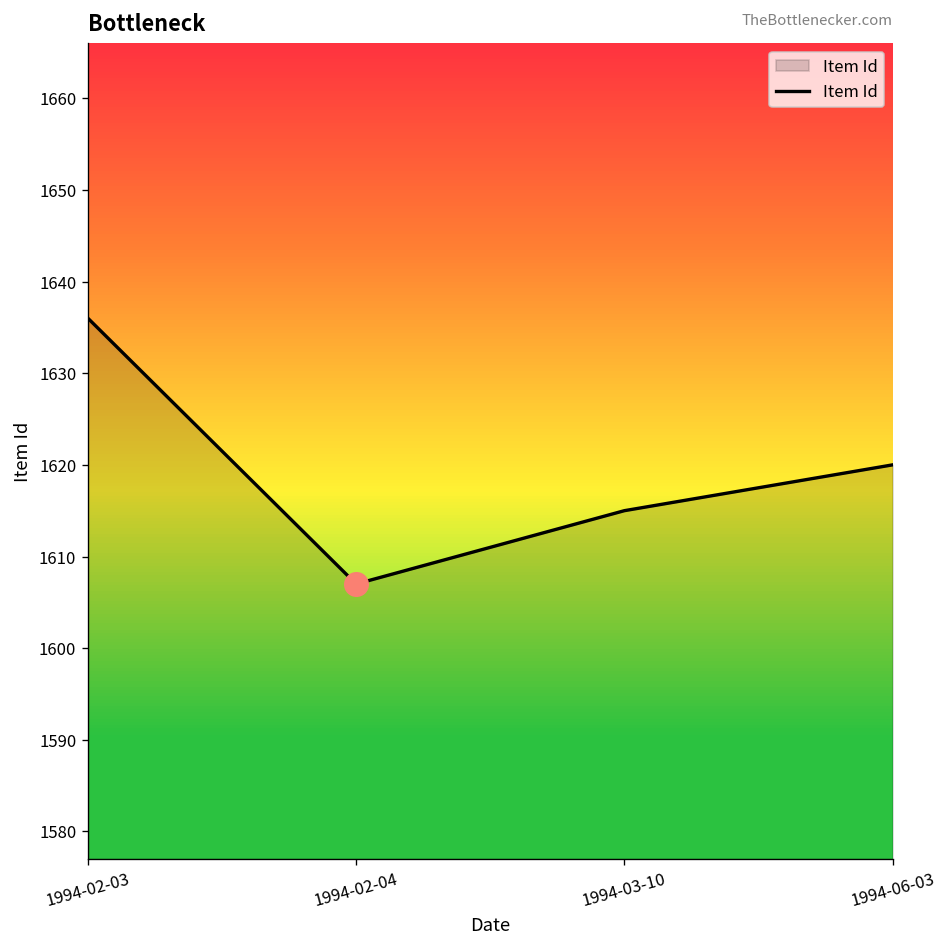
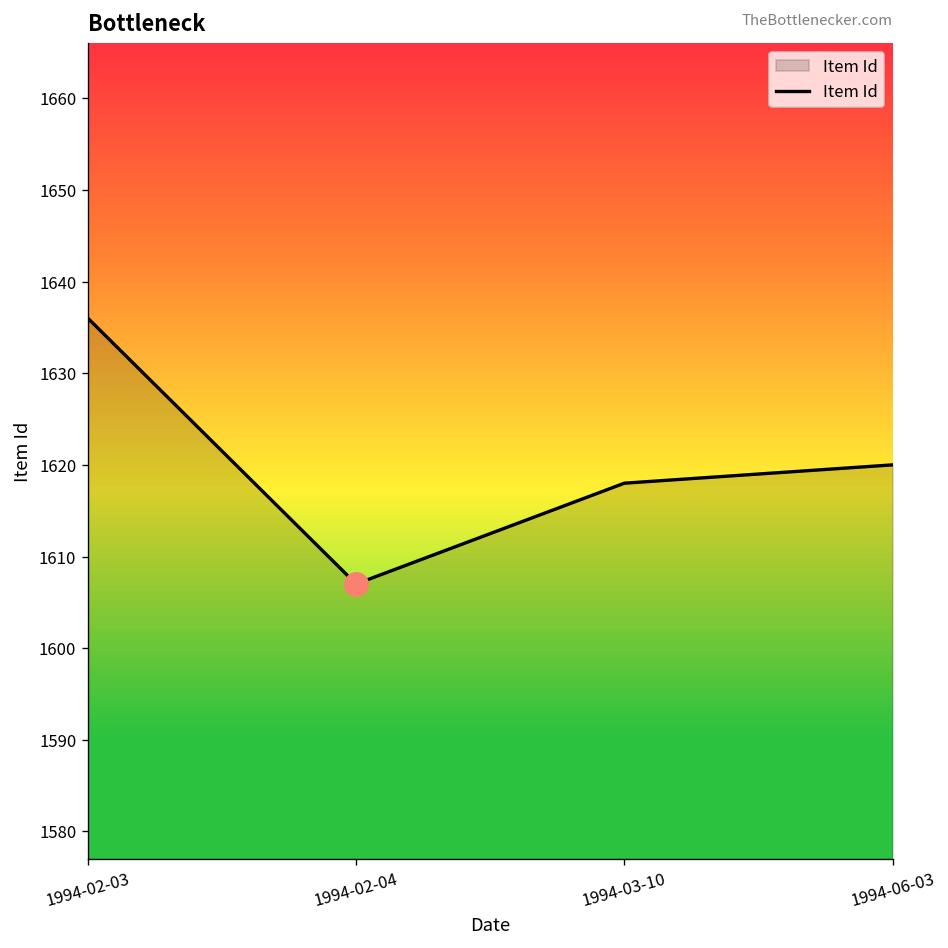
  {
    "Item Id": {
      "1994-02-03": 1636,
-     "1994-03-10": 1615,
+     "1994-03-10": 1618,
      "1994-06-03": 1620
    }
  }
